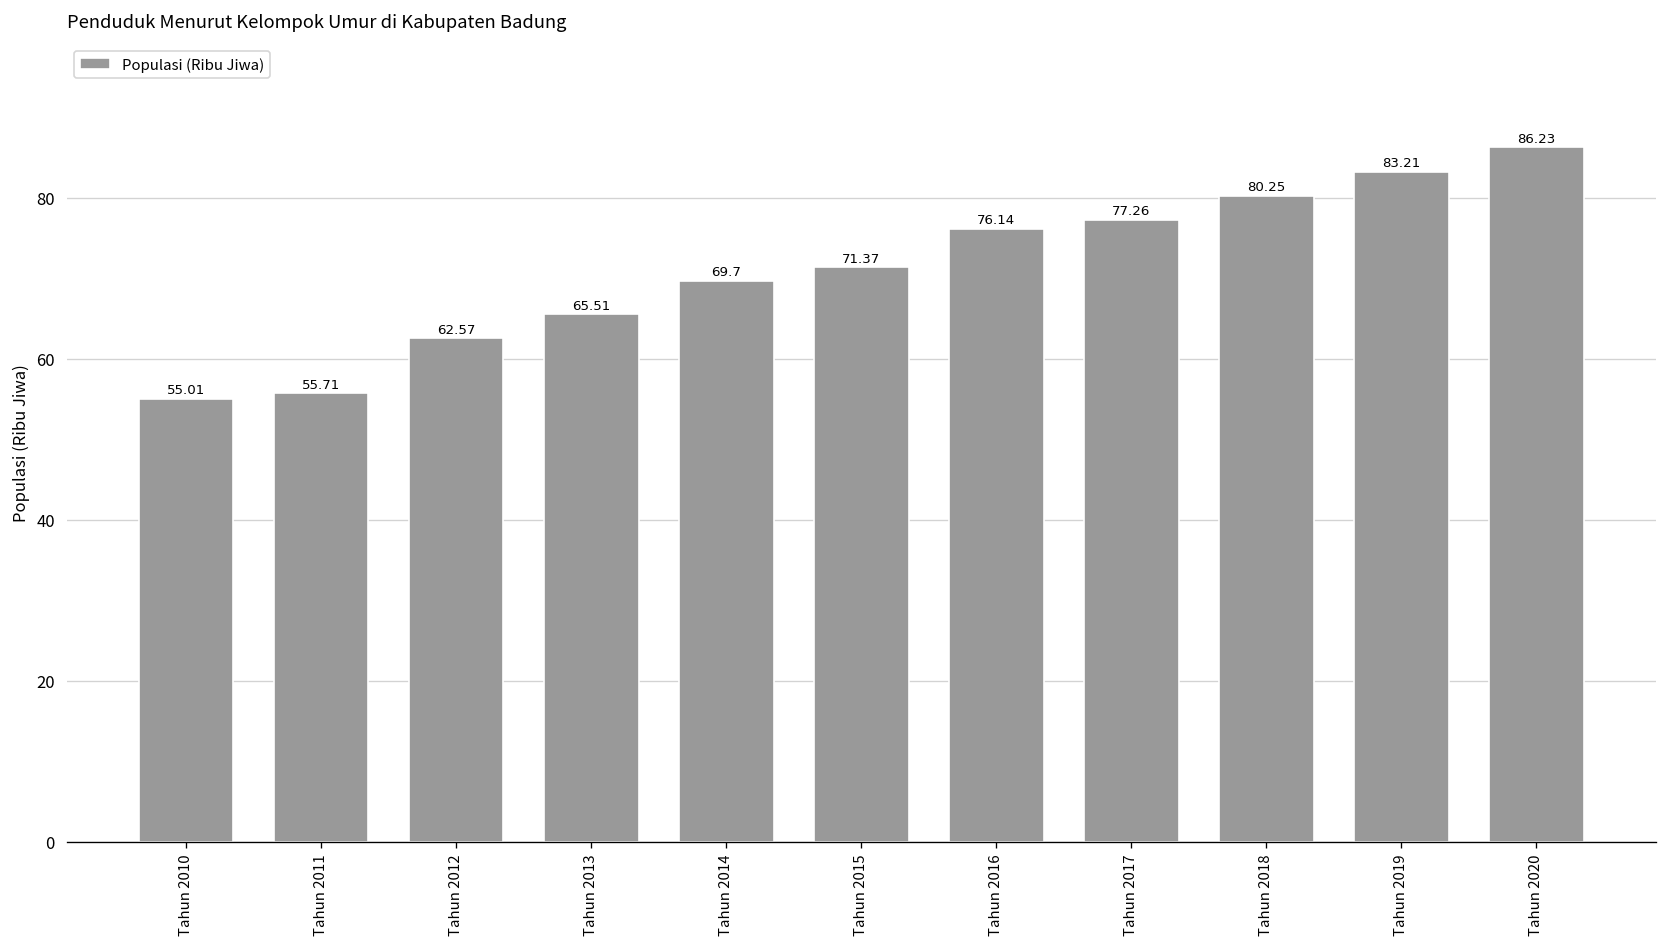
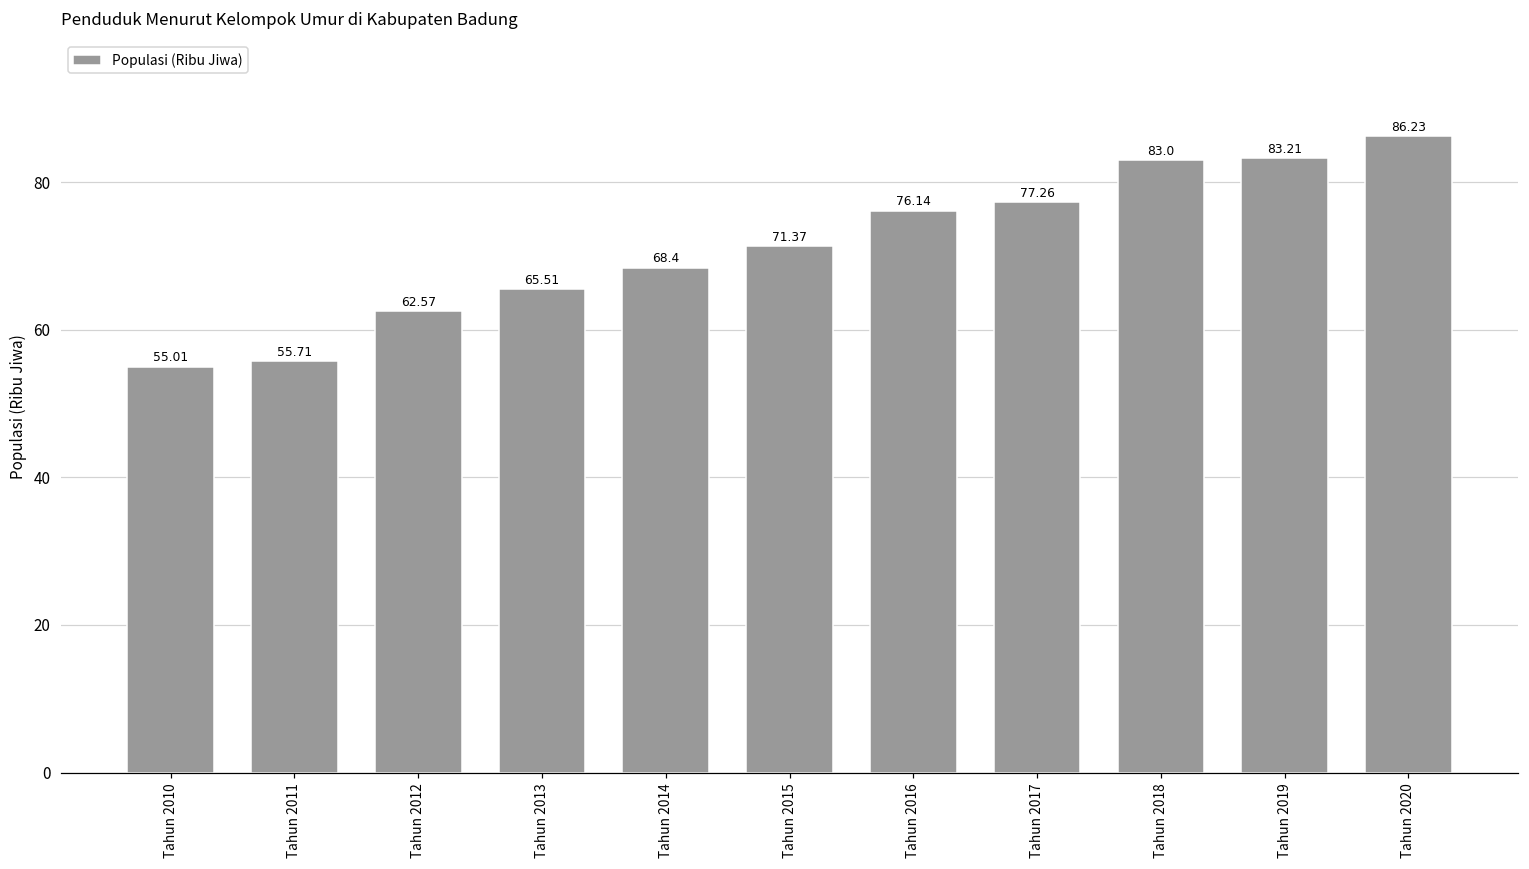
  {
    "Tahun 2010": 55.01,
    "Tahun 2011": 55.71,
    "Tahun 2012": 62.57,
    "Tahun 2013": 65.51,
-   "Tahun 2014": 69.7,
+   "Tahun 2014": 68.4,
    "Tahun 2015": 71.37,
    "Tahun 2016": 76.14,
    "Tahun 2017": 77.26,
-   "Tahun 2018": 80.25,
+   "Tahun 2018": 83.0,
    "Tahun 2019": 83.21,
    "Tahun 2020": 86.23
  }
